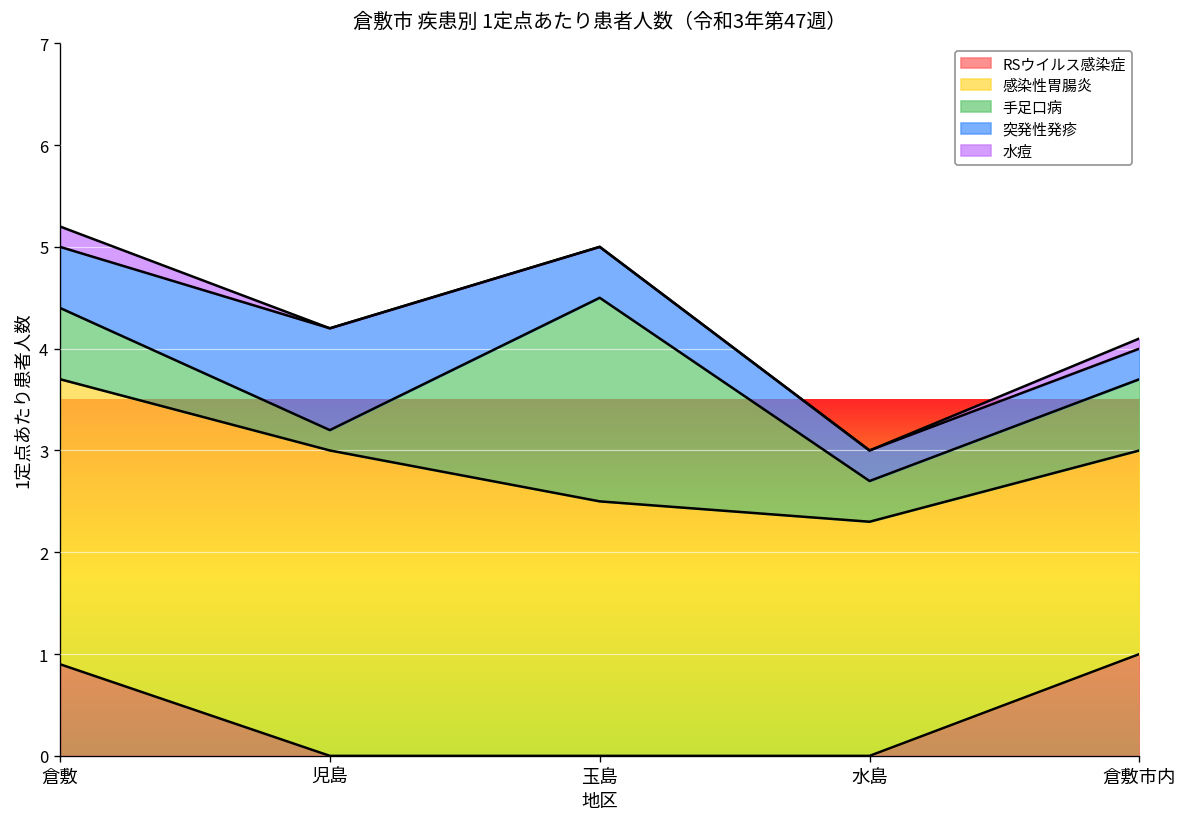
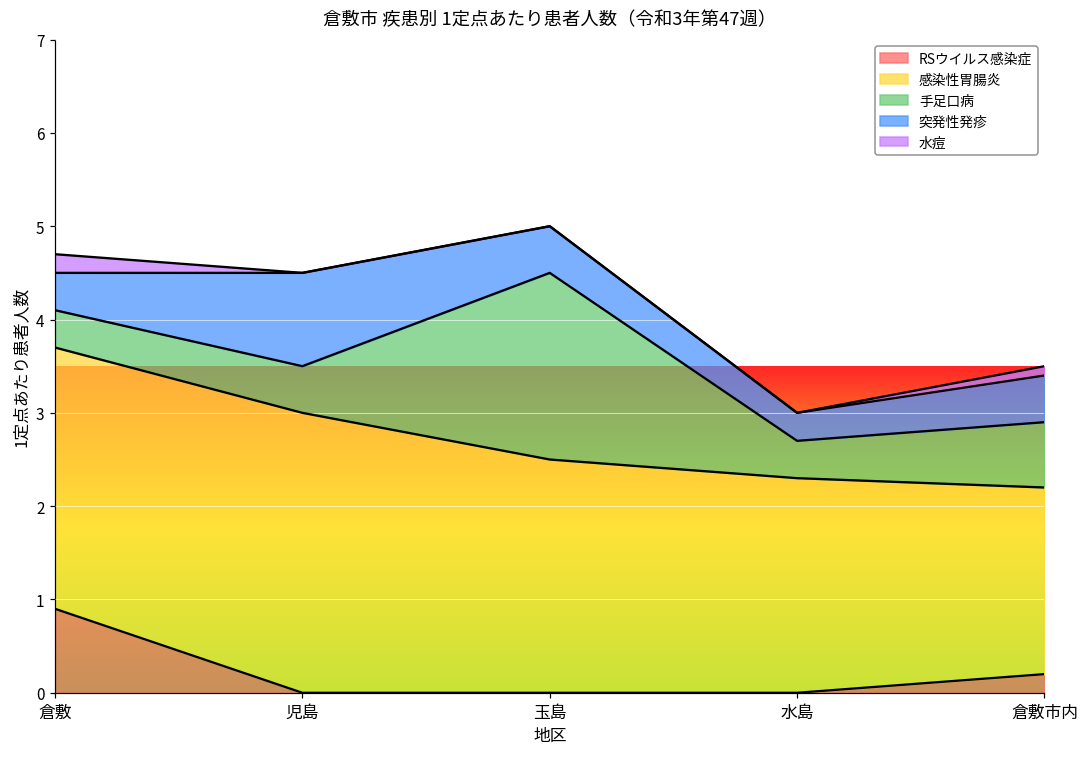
  {
    "RSウイルス感染症": {
      "倉敷": 0.9,
      "児島": 0.0,
      "玉島": 0.0,
      "水島": 0.0,
-     "倉敷市内": 1.0
+     "倉敷市内": 0.2
    },
    "感染性胃腸炎": {
      "倉敷": 2.8,
      "児島": 3.0,
      "玉島": 2.5,
      "水島": 2.3,
      "倉敷市内": 2.0
    },
    "手足口病": {
-     "倉敷": 0.7,
-     "児島": 0.2,
+     "倉敷": 0.4,
+     "児島": 0.5,
      "玉島": 2.0,
      "水島": 0.4,
      "倉敷市内": 0.7
    },
    "突発性発疹": {
-     "倉敷": 0.6,
-     "倉敷市内": 0.3
+     "倉敷": 0.4,
+     "倉敷市内": 0.5
    },
    "水痘": {
      "倉敷": 0.2,
      "倉敷市内": 0.1
    }
  }
